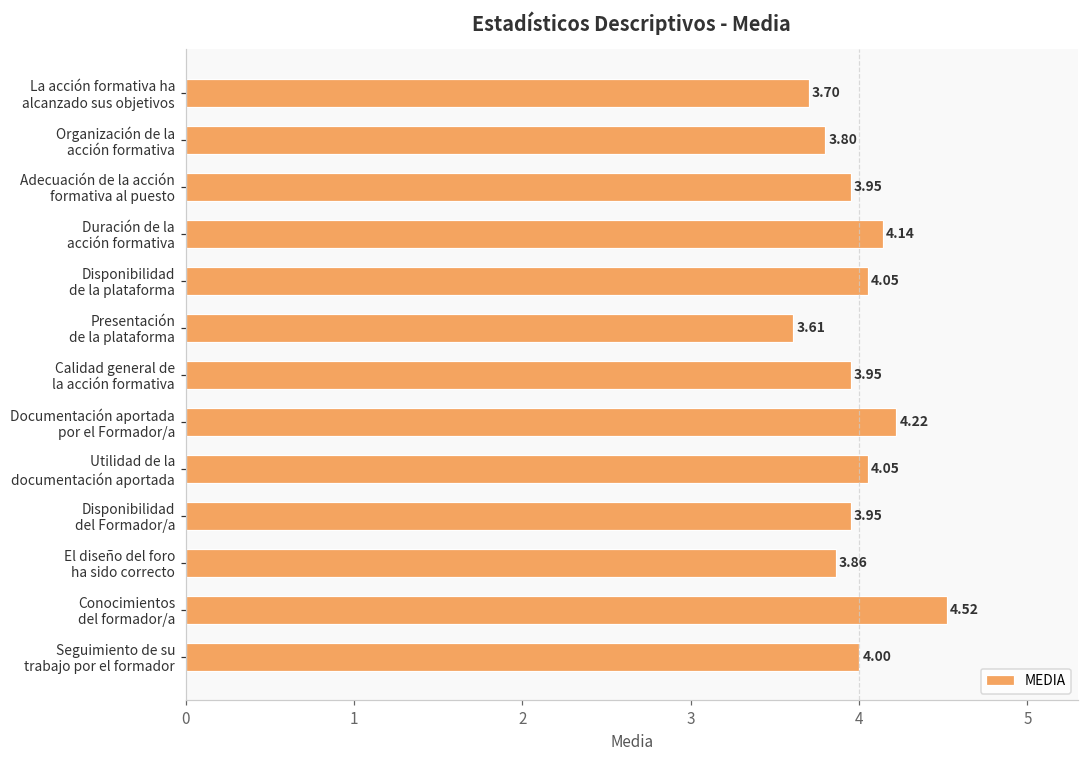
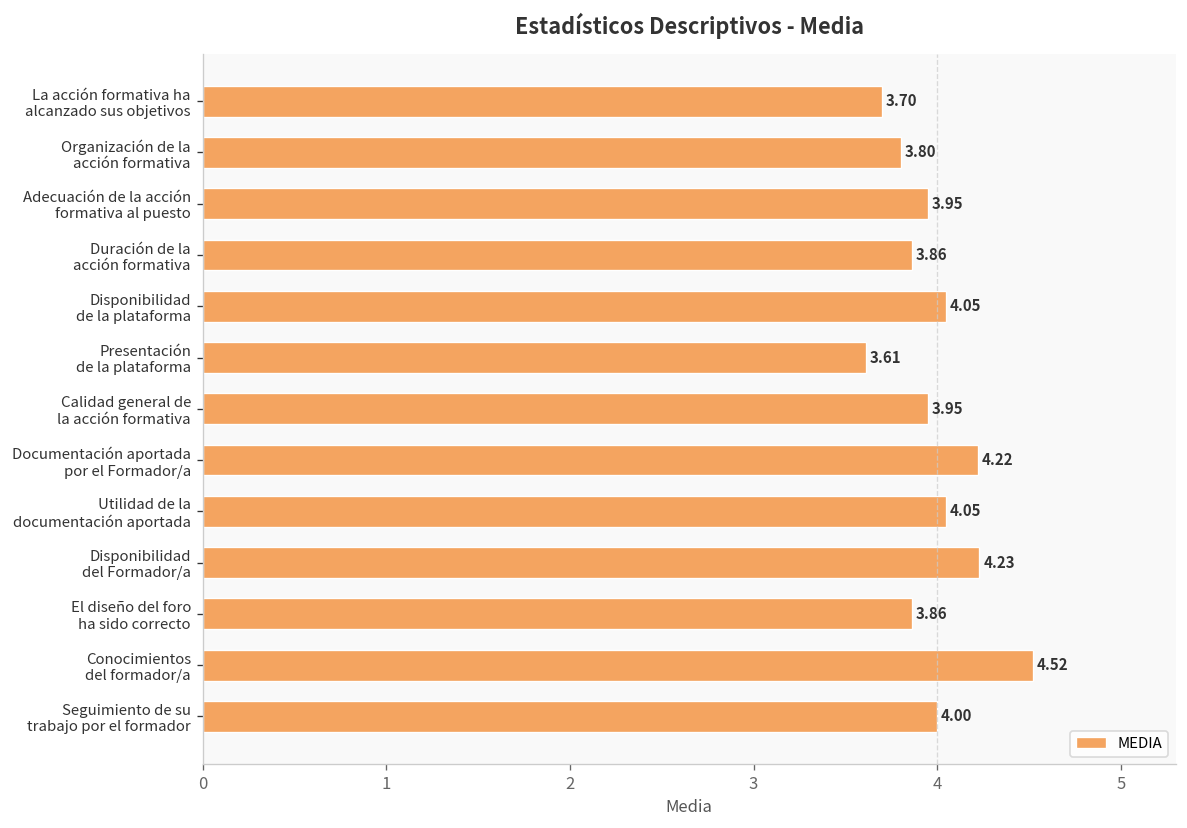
  {
    "La acción formativa ha alcanzado sus objetivos": 3.70,
    "Organización de la acción formativa": 3.80,
    "Adecuación de la acción formativa al puesto": 3.95,
-   "Duración de la acción formativa": 4.14,
+   "Duración de la acción formativa": 3.86,
    "Disponibilidad de la plataforma": 4.05,
    "Presentación de la plataforma": 3.61,
    "Calidad general de la acción formativa": 3.95,
    "Documentación aportada por el Formador/a": 4.22,
    "Utilidad de la documentación aportada": 4.05,
-   "Disponibilidad del Formador/a": 3.95,
+   "Disponibilidad del Formador/a": 4.23,
    "El diseño del foro ha sido correcto": 3.86,
    "Conocimientos del formador/a": 4.52,
    "Seguimiento de su trabajo por el formador": 4.00
  }
